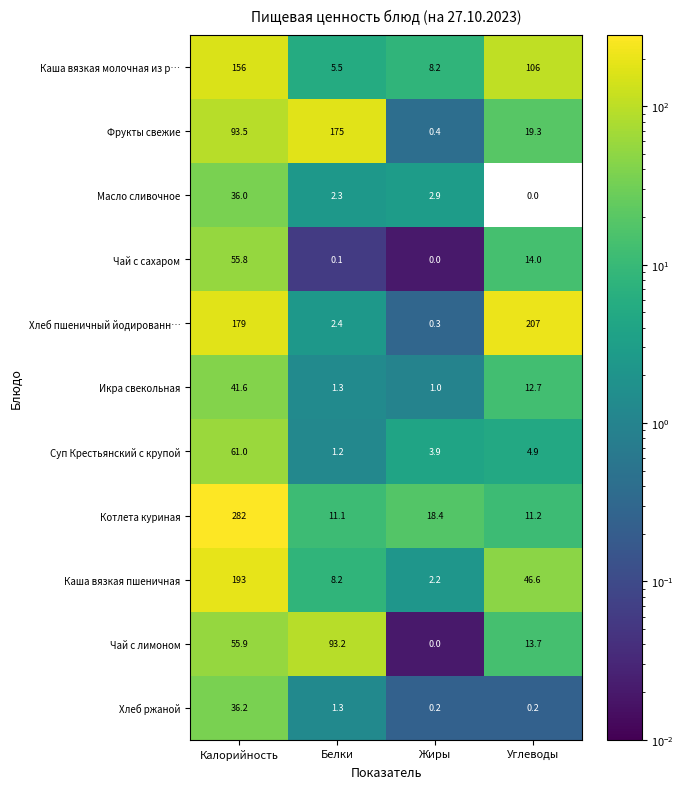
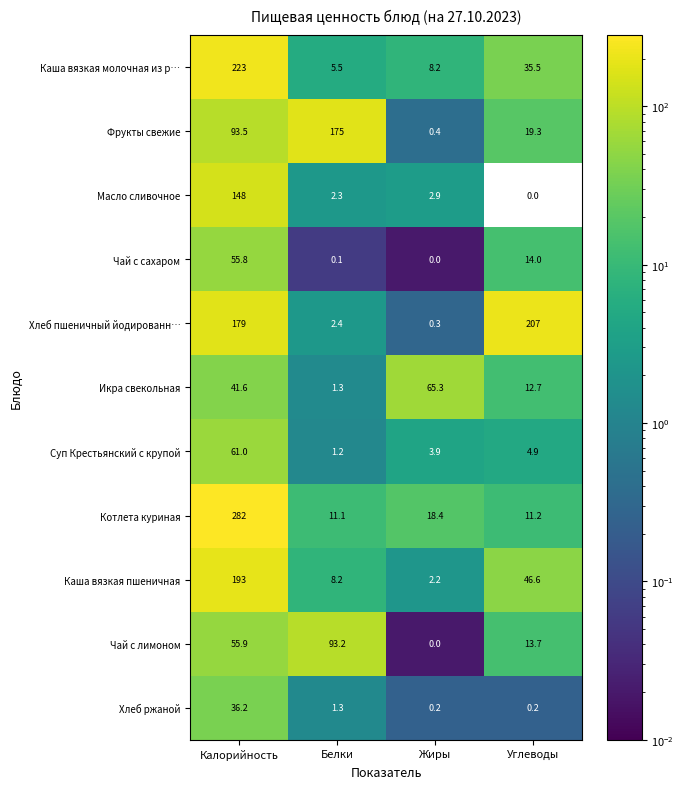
  {
    "Каша вязкая молочная из р…": {
-     "Калорийность": 156,
+     "Калорийность": 223,
      "Белки": 5.5,
      "Жиры": 8.2,
-     "Углеводы": 106
+     "Углеводы": 35.5
    },
    "Фрукты свежие": {
      "Калорийность": 93.5,
      "Белки": 175,
      "Жиры": 0.4,
      "Углеводы": 19.3
    },
    "Масло сливочное": {
-     "Калорийность": 36.0,
+     "Калорийность": 148,
      "Белки": 2.3,
      "Жиры": 2.9,
      "Углеводы": 0.0
    },
    "Чай с сахаром": {
      "Калорийность": 55.8,
      "Белки": 0.1,
      "Жиры": 0.0,
      "Углеводы": 14.0
    },
    "Хлеб пшеничный йодированн…": {
      "Калорийность": 179,
      "Белки": 2.4,
      "Жиры": 0.3,
      "Углеводы": 207
    },
    "Икра свекольная": {
      "Калорийность": 41.6,
      "Белки": 1.3,
-     "Жиры": 1.0,
+     "Жиры": 65.3,
      "Углеводы": 12.7
    },
    "Суп Крестьянский с крупой": {
      "Калорийность": 61.0,
      "Белки": 1.2,
      "Жиры": 3.9,
      "Углеводы": 4.9
    },
    "Котлета куриная": {
      "Калорийность": 282,
      "Белки": 11.1,
      "Жиры": 18.4,
      "Углеводы": 11.2
    },
    "Каша вязкая пшеничная": {
      "Калорийность": 193,
      "Белки": 8.2,
      "Жиры": 2.2,
      "Углеводы": 46.6
    },
    "Чай с лимоном": {
      "Калорийность": 55.9,
      "Белки": 93.2,
      "Жиры": 0.0,
      "Углеводы": 13.7
    },
    "Хлеб ржаной": {
      "Калорийность": 36.2,
      "Белки": 1.3,
      "Жиры": 0.2,
      "Углеводы": 0.2
    }
  }
